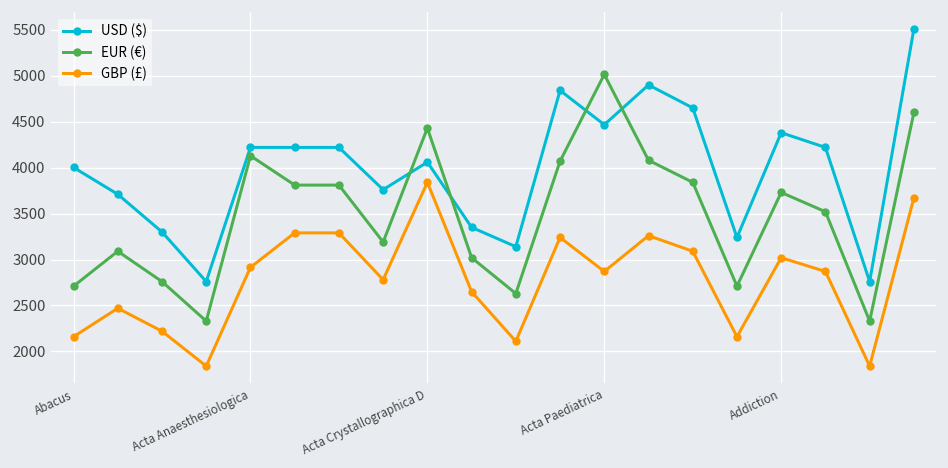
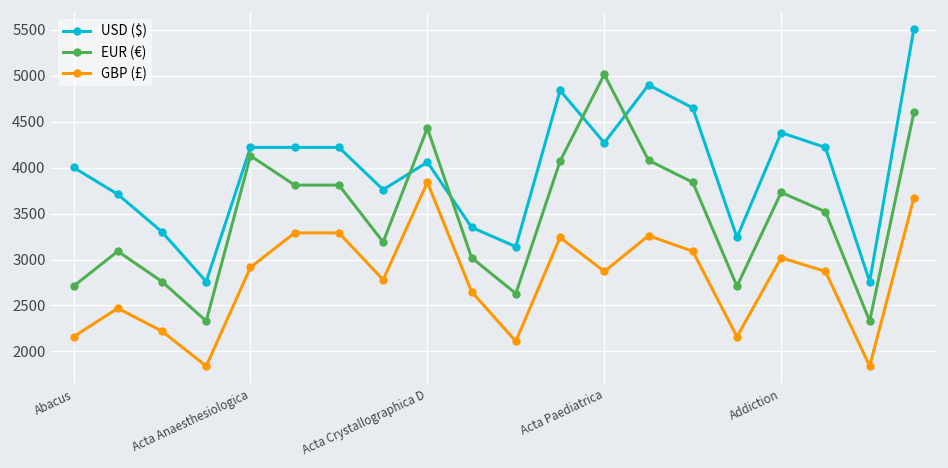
  {
    "USD ($)": {
      "Abacus": 4000,
      "Acta Anaesthesiologica": 4200,
      "Acta Crystallographica D": 4100,
-     "Acta Paediatrica": 4500,
+     "Acta Paediatrica": 4300,
      "Addiction": 4400
    },
    "EUR (€)": {
      "Abacus": 2700,
      "Acta Anaesthesiologica": 4100,
      "Acta Crystallographica D": 4400,
      "Acta Paediatrica": 5000,
      "Addiction": 3700
    },
    "GBP (£)": {
      "Abacus": 2200,
      "Acta Anaesthesiologica": 2900,
      "Acta Crystallographica D": 3800,
      "Acta Paediatrica": 2900,
      "Addiction": 3000
    }
  }
